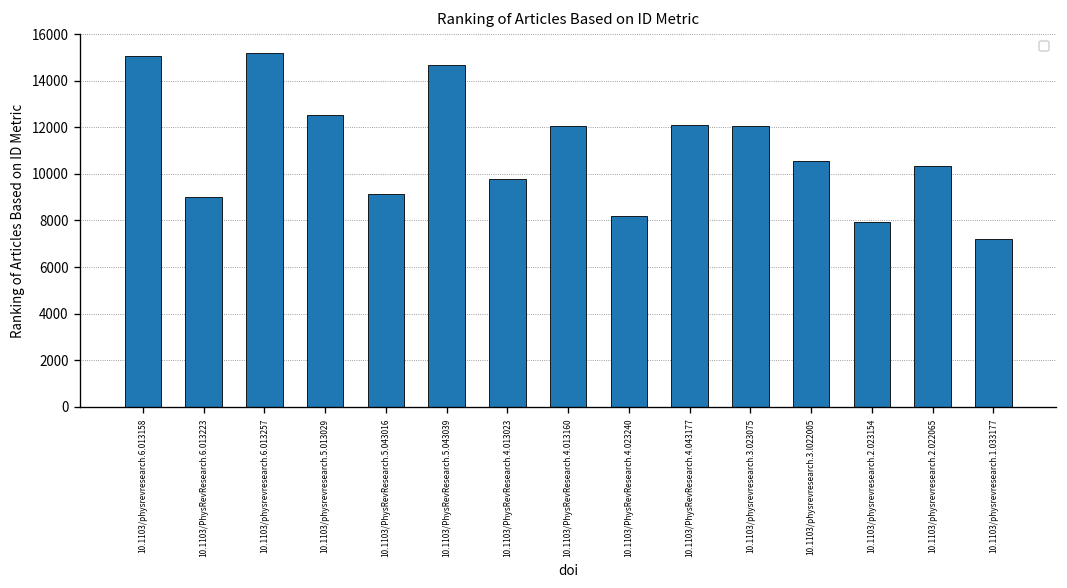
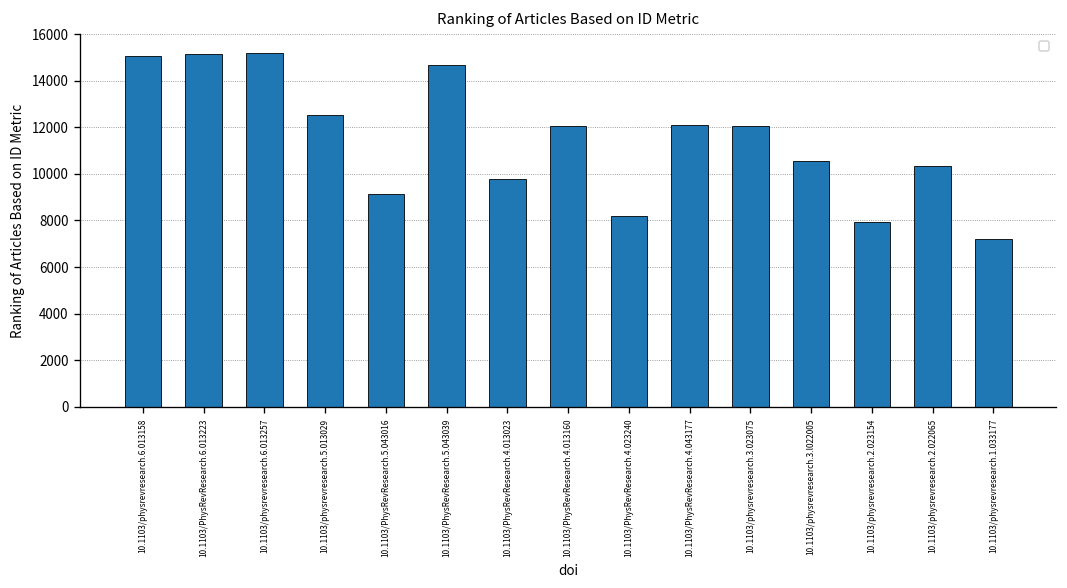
  {
    "10.1103/physrevresearch.6.013158": 15100,
-   "10.1103/PhysRevResearch.6.013223": 9000,
+   "10.1103/PhysRevResearch.6.013223": 15100,
    "10.1103/physrevresearch.6.013257": 15200,
    "10.1103/physrevresearch.5.013029": 12500,
    "10.1103/PhysRevResearch.5.043016": 9100,
    "10.1103/PhysRevResearch.5.043039": 14700,
    "10.1103/PhysRevResearch.4.013023": 9800,
    "10.1103/PhysRevResearch.4.013160": 12000,
    "10.1103/PhysRevResearch.4.023240": 8200,
    "10.1103/PhysRevResearch.4.043177": 12100,
    "10.1103/physrevresearch.3.023075": 12100,
    "10.1103/physrevresearch.3.l022005": 10600,
    "10.1103/physrevresearch.2.023154": 7900,
    "10.1103/physrevresearch.2.022065": 10400,
    "10.1103/physrevresearch.1.033177": 7200
  }
